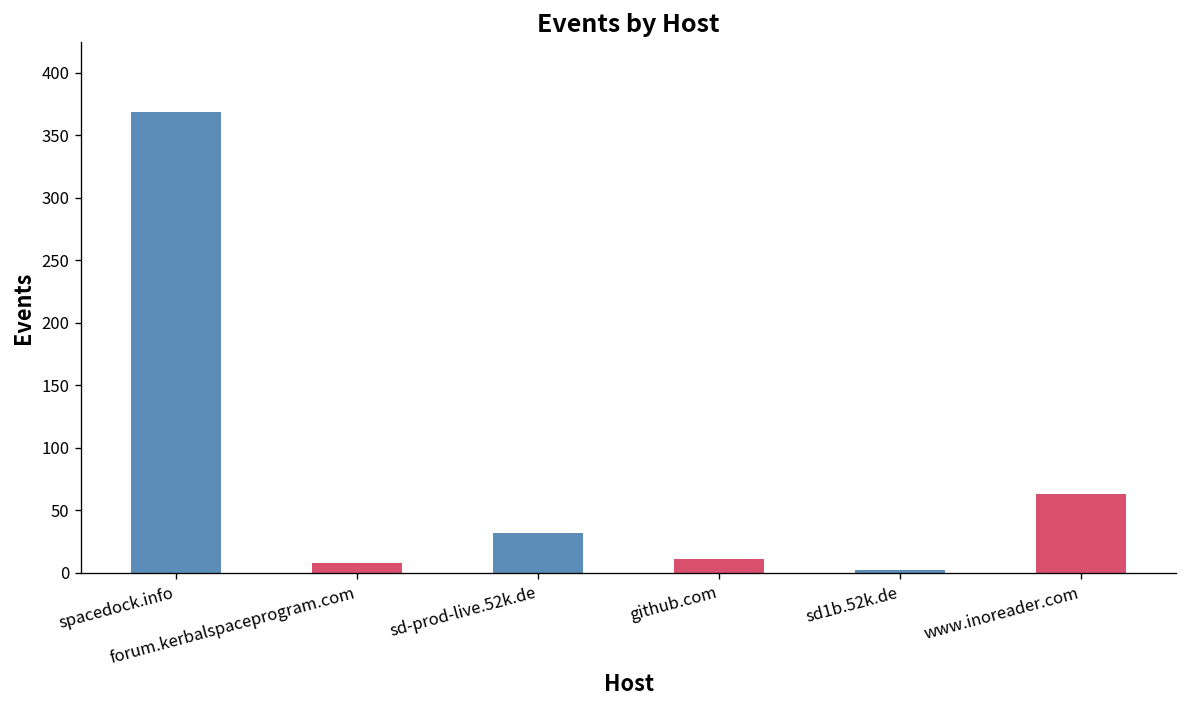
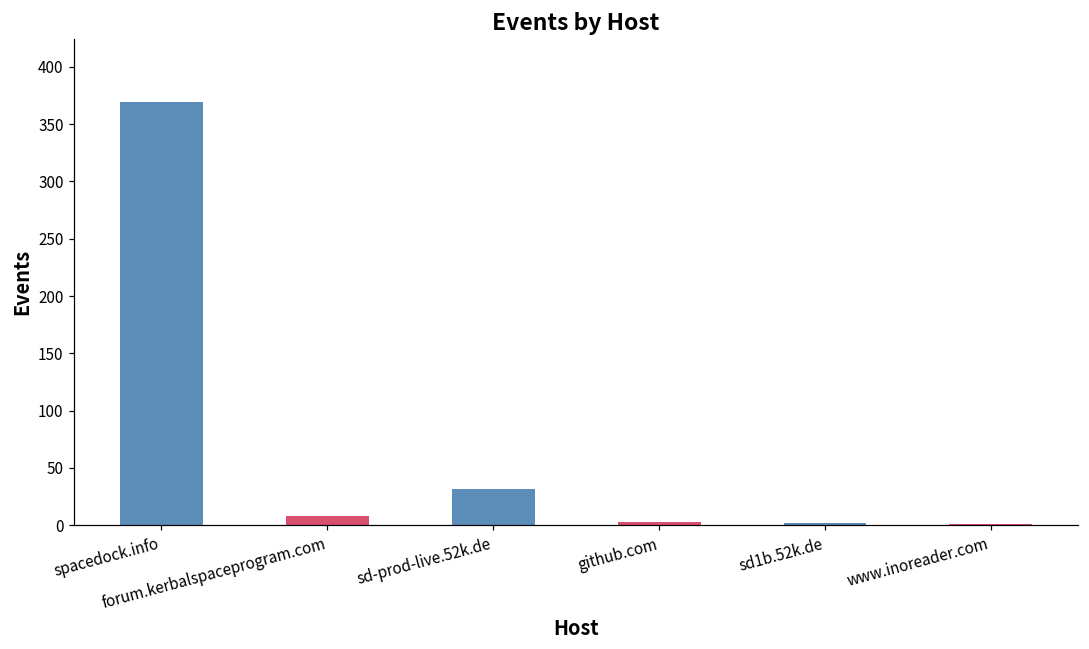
  {
    "spacedock.info": 369,
    "forum.kerbalspaceprogram.com": 8,
    "sd-prod-live.52k.de": 32,
-   "github.com": 11,
-   "www.inoreader.com": 63
+   "github.com": 3,
+   "www.inoreader.com": 1
  }
